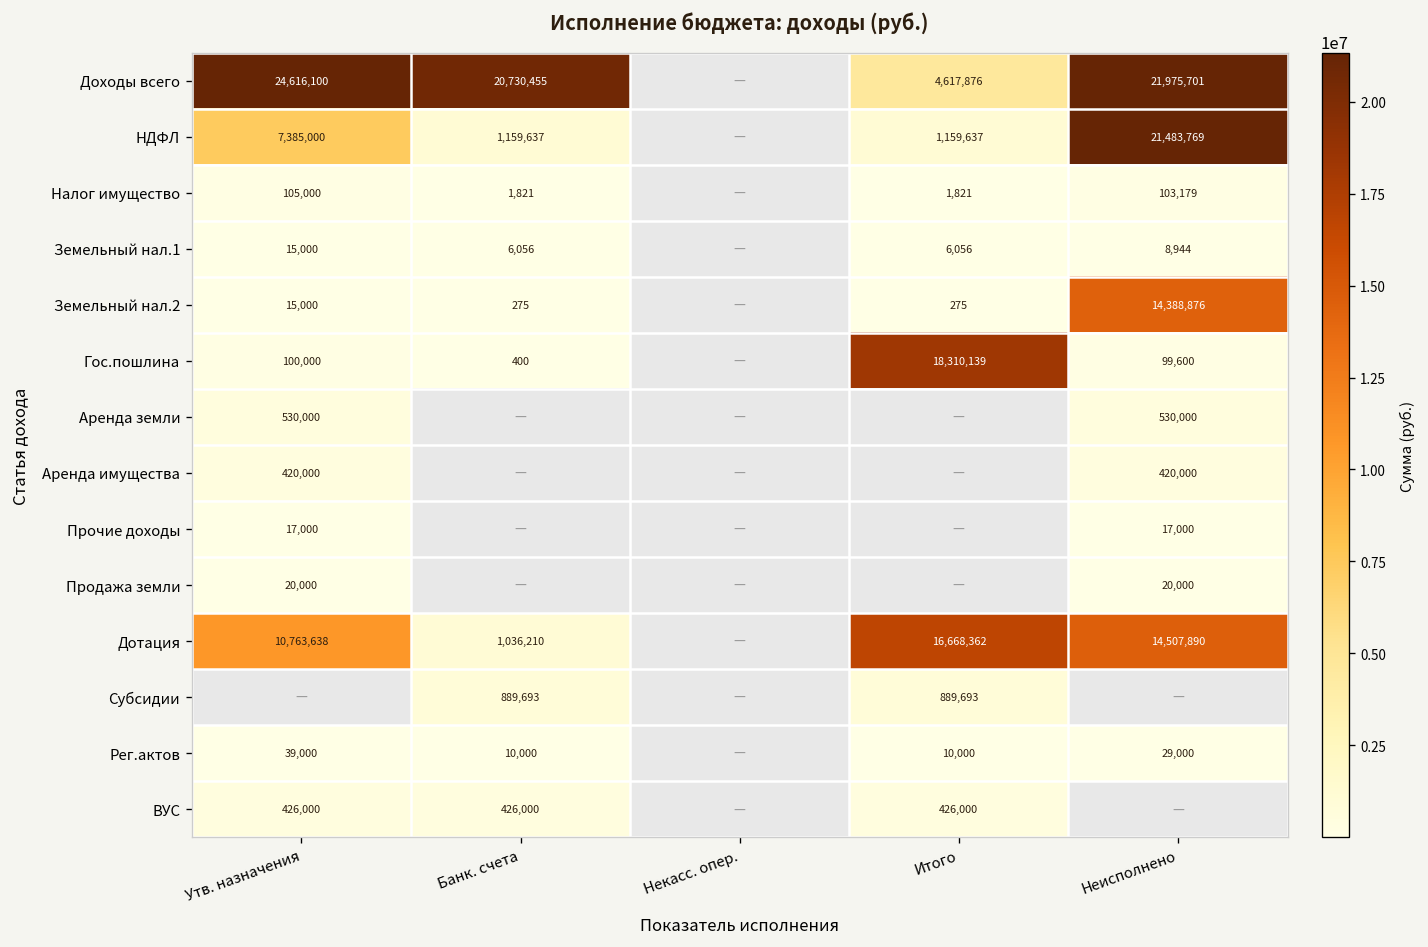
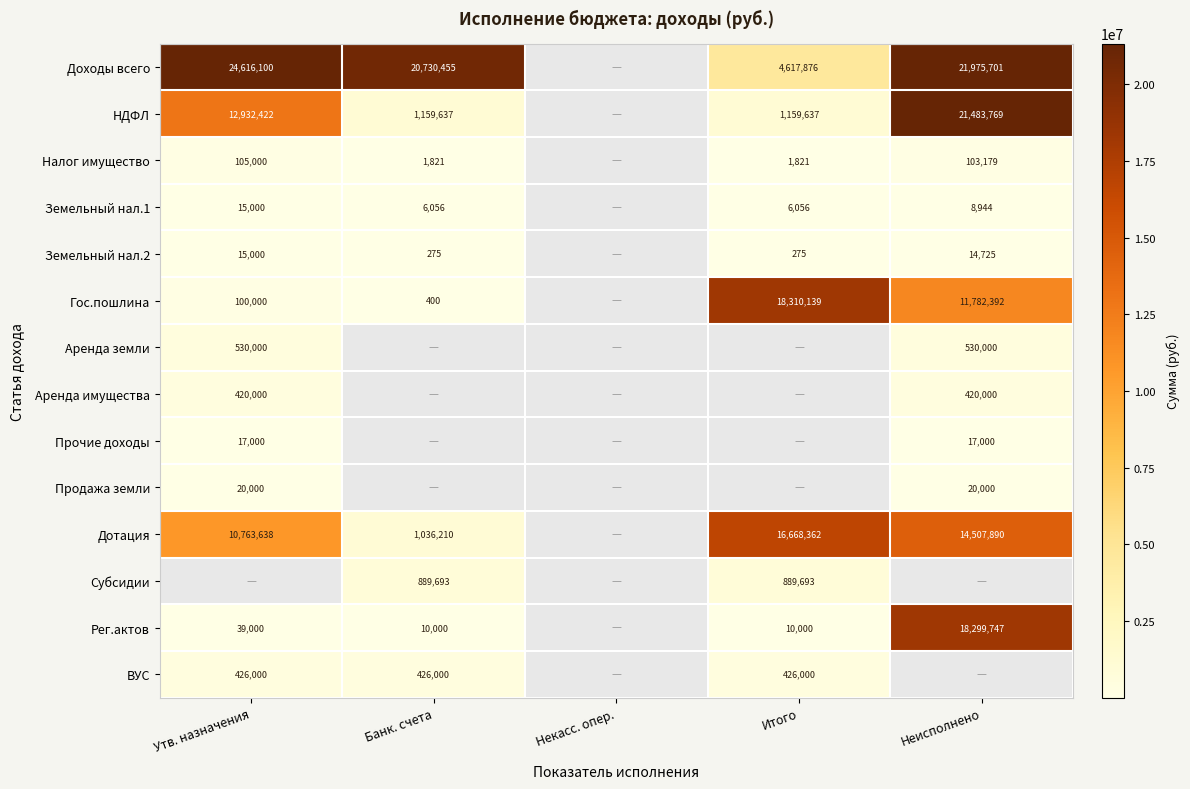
  {
    "Доходы всего": {
      "Утв. назначения": "24,616,100",
      "Банк. счета": "20,730,455",
      "Итого": "4,617,876",
      "Неисполнено": "21,975,701"
    },
    "НДФЛ": {
-     "Утв. назначения": "7,385,000",
+     "Утв. назначения": "12,932,422",
      "Банк. счета": "1,159,637",
      "Итого": "1,159,637",
      "Неисполнено": "21,483,769"
    },
    "Налог имущество": {
      "Утв. назначения": "105,000",
      "Банк. счета": "1,821",
      "Итого": "1,821",
      "Неисполнено": "103,179"
    },
    "Земельный нал.1": {
      "Утв. назначения": "15,000",
      "Банк. счета": "6,056",
      "Итого": "6,056",
      "Неисполнено": "8,944"
    },
    "Земельный нал.2": {
      "Утв. назначения": "15,000",
      "Банк. счета": "275",
      "Итого": "275",
-     "Неисполнено": "14,388,876"
+     "Неисполнено": "14,725"
    },
    "Гос.пошлина": {
      "Утв. назначения": "100,000",
      "Банк. счета": "400",
      "Итого": "18,310,139",
-     "Неисполнено": "99,600"
+     "Неисполнено": "11,782,392"
    },
    "Аренда земли": {
      "Утв. назначения": "530,000",
      "Неисполнено": "530,000"
    },
    "Аренда имущества": {
      "Утв. назначения": "420,000",
      "Неисполнено": "420,000"
    },
    "Прочие доходы": {
      "Утв. назначения": "17,000",
      "Неисполнено": "17,000"
    },
    "Продажа земли": {
      "Утв. назначения": "20,000",
      "Неисполнено": "20,000"
    },
    "Дотация": {
      "Утв. назначения": "10,763,638",
      "Банк. счета": "1,036,210",
      "Итого": "16,668,362",
      "Неисполнено": "14,507,890"
    },
    "Субсидии": {
      "Банк. счета": "889,693",
      "Итого": "889,693"
    },
    "Рег.актов": {
      "Утв. назначения": "39,000",
      "Банк. счета": "10,000",
      "Итого": "10,000",
-     "Неисполнено": "29,000"
+     "Неисполнено": "18,299,747"
    },
    "ВУС": {
      "Утв. назначения": "426,000",
      "Банк. счета": "426,000",
      "Итого": "426,000"
    }
  }
